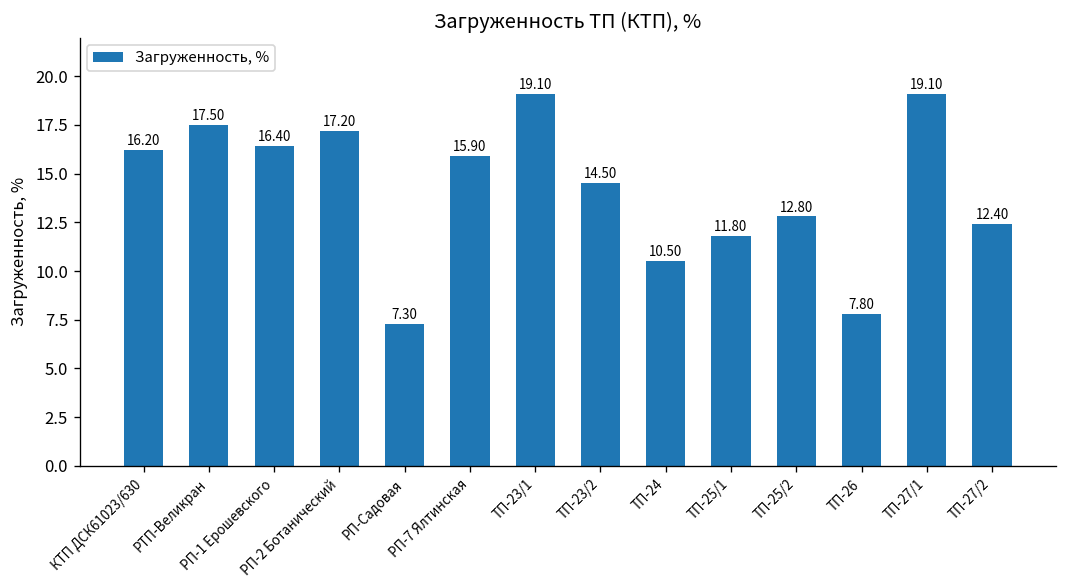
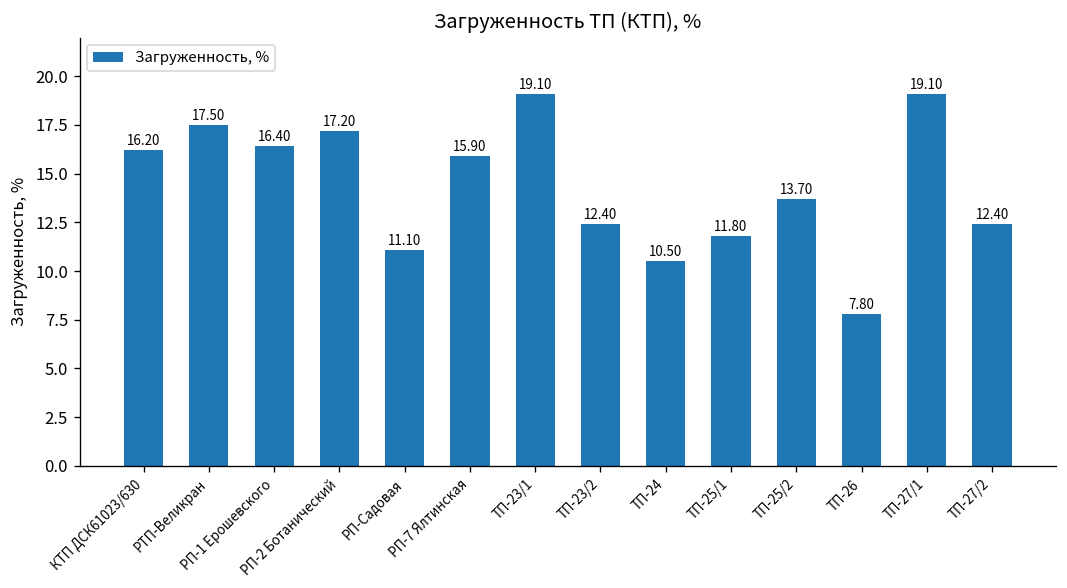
  {
    "КТП ДСК61023/630": 16.20,
    "РТП-Великран": 17.50,
    "РП-1 Ерошевского": 16.40,
    "РП-2 Ботанический": 17.20,
-   "РП-Садовая": 7.30,
+   "РП-Садовая": 11.10,
    "РП-7 Ялтинская": 15.90,
    "ТП-23/1": 19.10,
-   "ТП-23/2": 14.50,
+   "ТП-23/2": 12.40,
    "ТП-24": 10.50,
    "ТП-25/1": 11.80,
-   "ТП-25/2": 12.80,
+   "ТП-25/2": 13.70,
    "ТП-26": 7.80,
    "ТП-27/1": 19.10,
    "ТП-27/2": 12.40
  }
